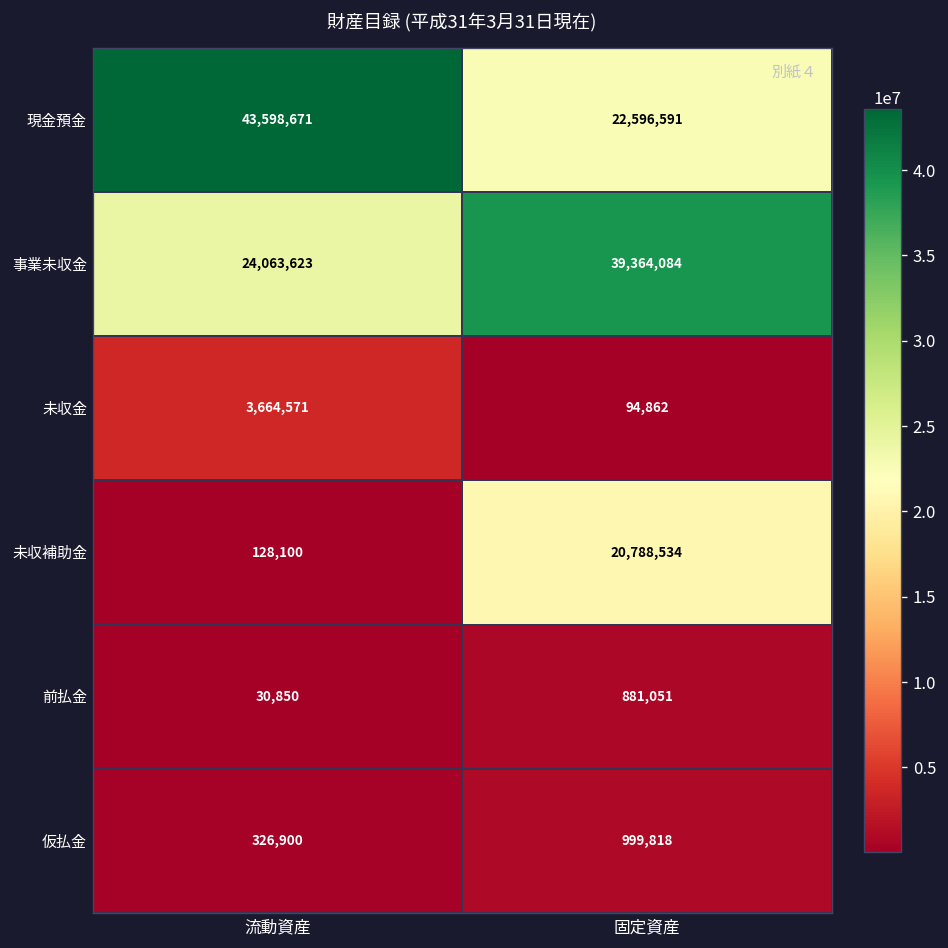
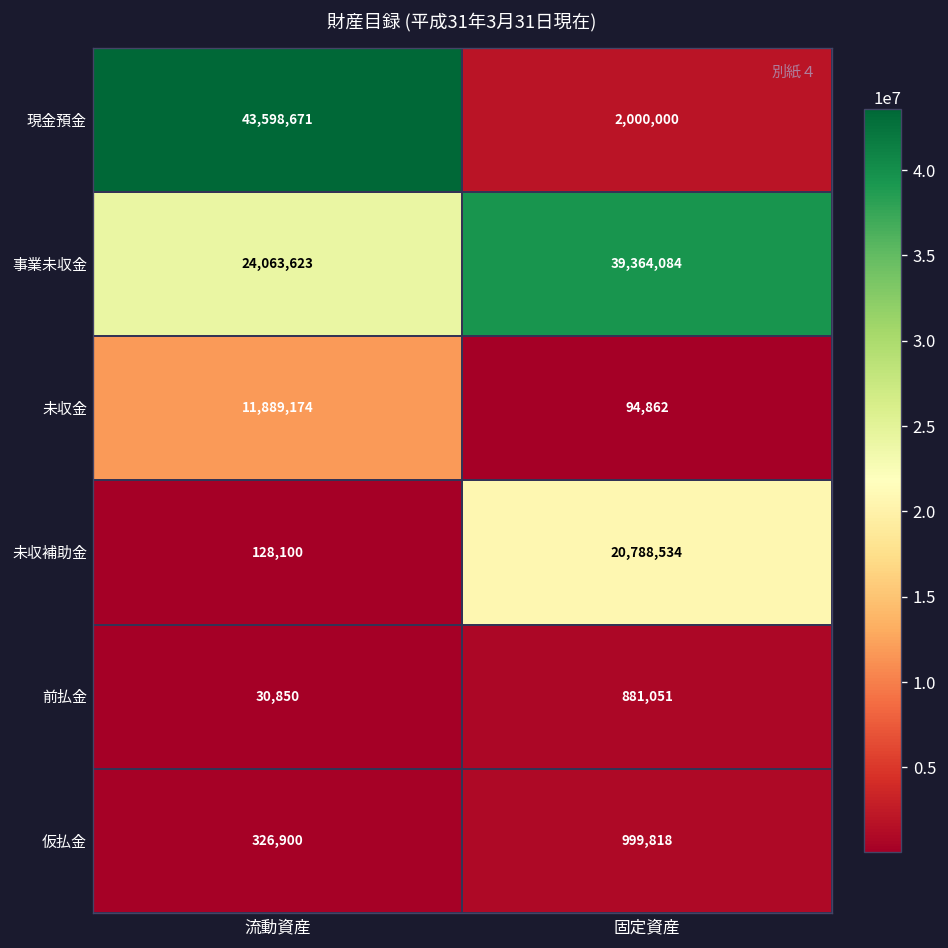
  {
    "現金預金": {
      "流動資産": "43,598,671",
-     "固定資産": "22,596,591"
+     "固定資産": "2,000,000"
    },
    "事業未収金": {
      "流動資産": "24,063,623",
      "固定資産": "39,364,084"
    },
    "未収金": {
-     "流動資産": "3,664,571",
+     "流動資産": "11,889,174",
      "固定資産": "94,862"
    },
    "未収補助金": {
      "流動資産": "128,100",
      "固定資産": "20,788,534"
    },
    "前払金": {
      "流動資産": "30,850",
      "固定資産": "881,051"
    },
    "仮払金": {
      "流動資産": "326,900",
      "固定資産": "999,818"
    }
  }
